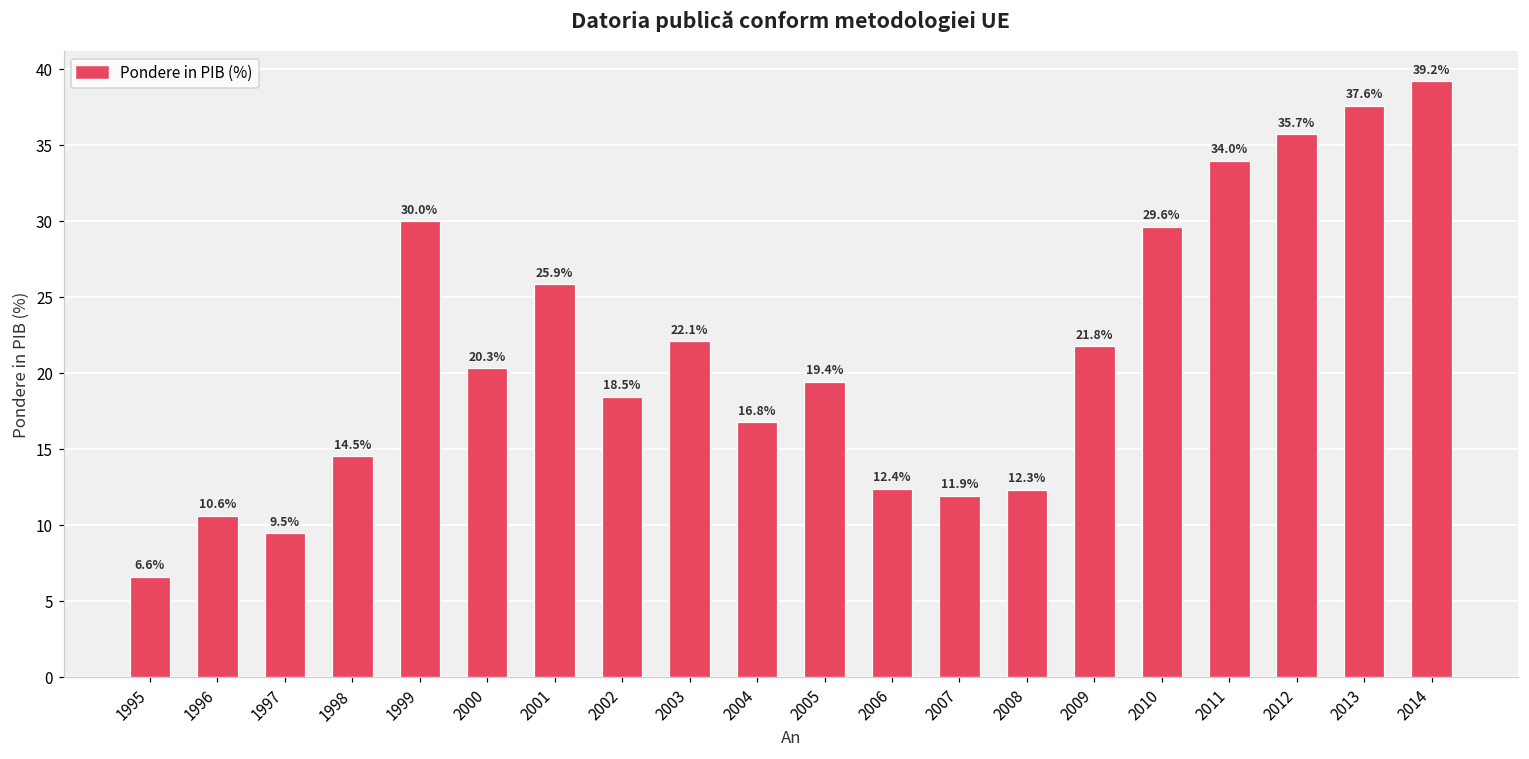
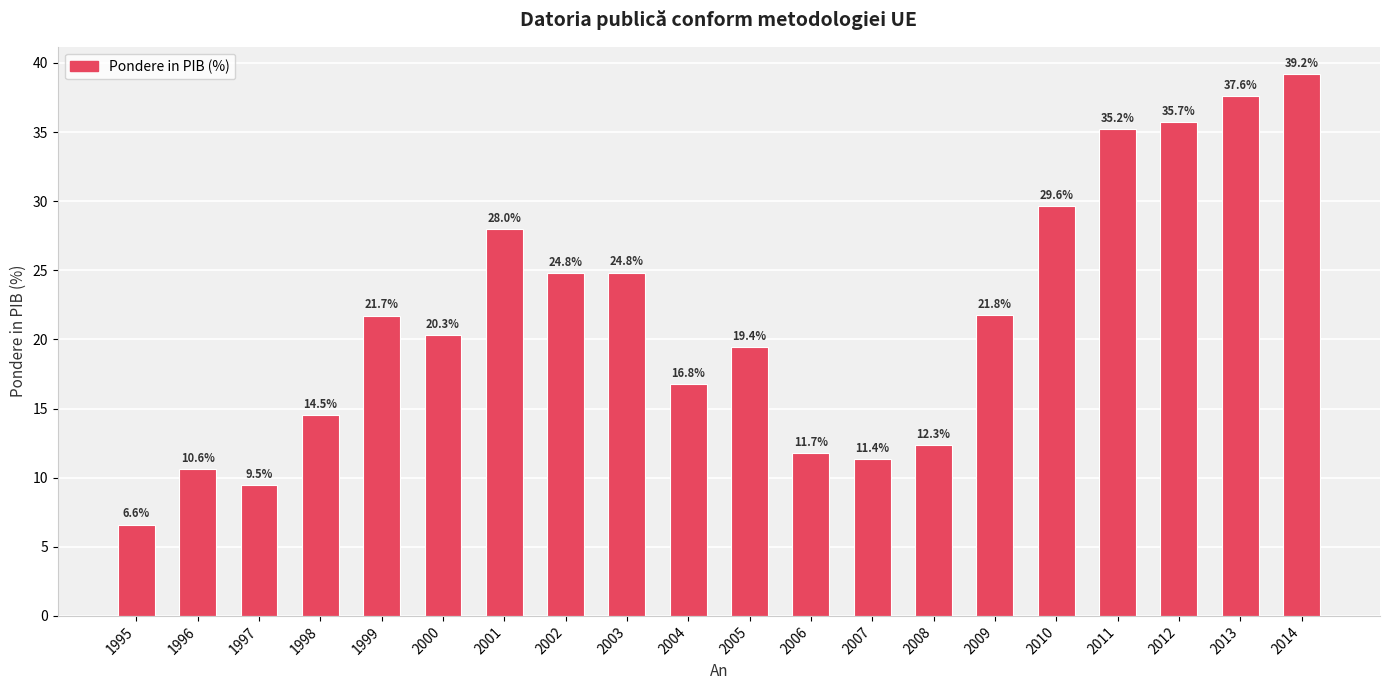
  {
    "1995": "6.6%",
    "1996": "10.6%",
    "1997": "9.5%",
    "1998": "14.5%",
-   "1999": "30.0%",
+   "1999": "21.7%",
    "2000": "20.3%",
-   "2001": "25.9%",
-   "2002": "18.5%",
-   "2003": "22.1%",
+   "2001": "28.0%",
+   "2002": "24.8%",
+   "2003": "24.8%",
    "2004": "16.8%",
    "2005": "19.4%",
-   "2006": "12.4%",
-   "2007": "11.9%",
+   "2006": "11.7%",
+   "2007": "11.4%",
    "2008": "12.3%",
    "2009": "21.8%",
    "2010": "29.6%",
-   "2011": "34.0%",
+   "2011": "35.2%",
    "2012": "35.7%",
    "2013": "37.6%",
    "2014": "39.2%"
  }
